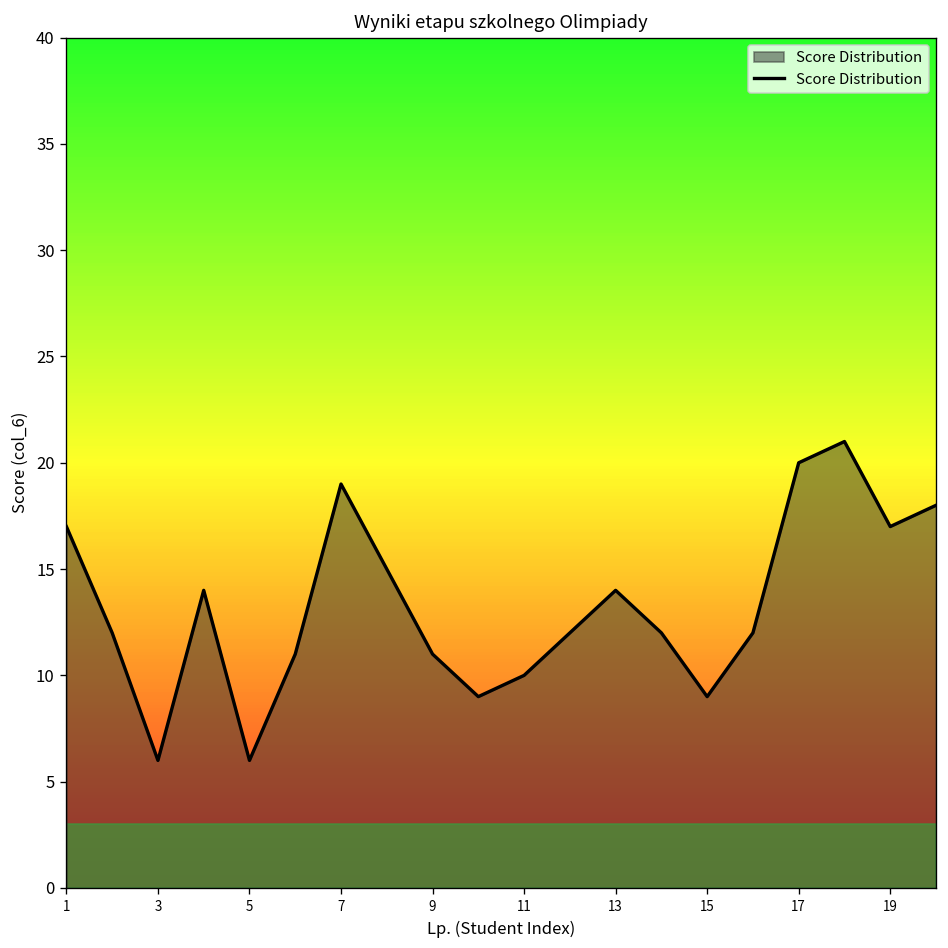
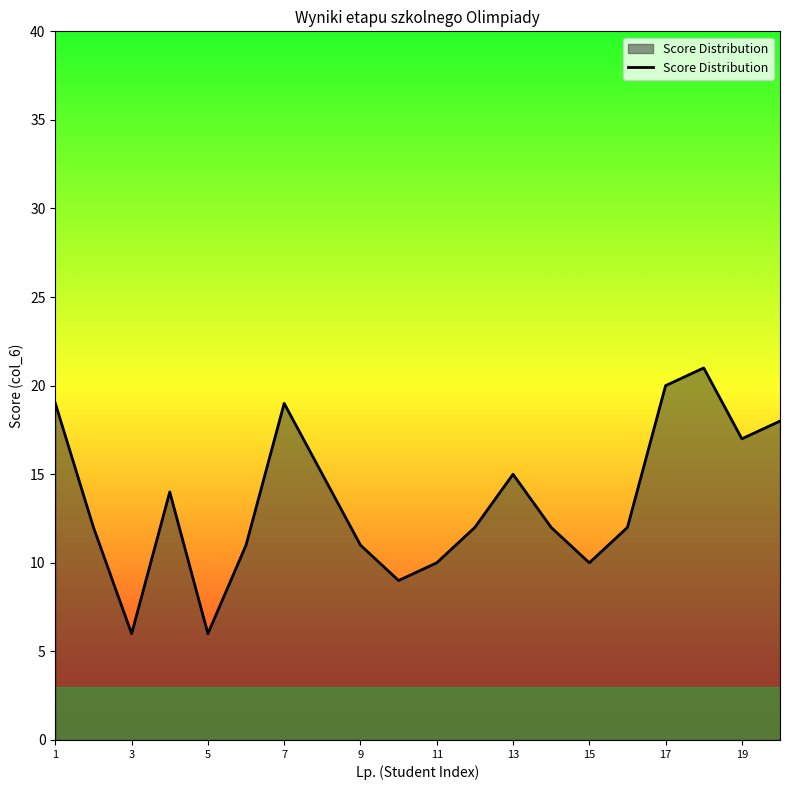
  {
-   "1": 17,
+   "1": 19,
    "3": 6,
    "5": 6,
    "7": 19,
    "9": 11,
    "11": 10,
-   "13": 14,
-   "15": 9,
+   "13": 15,
+   "15": 10,
    "17": 20,
    "19": 17
  }
